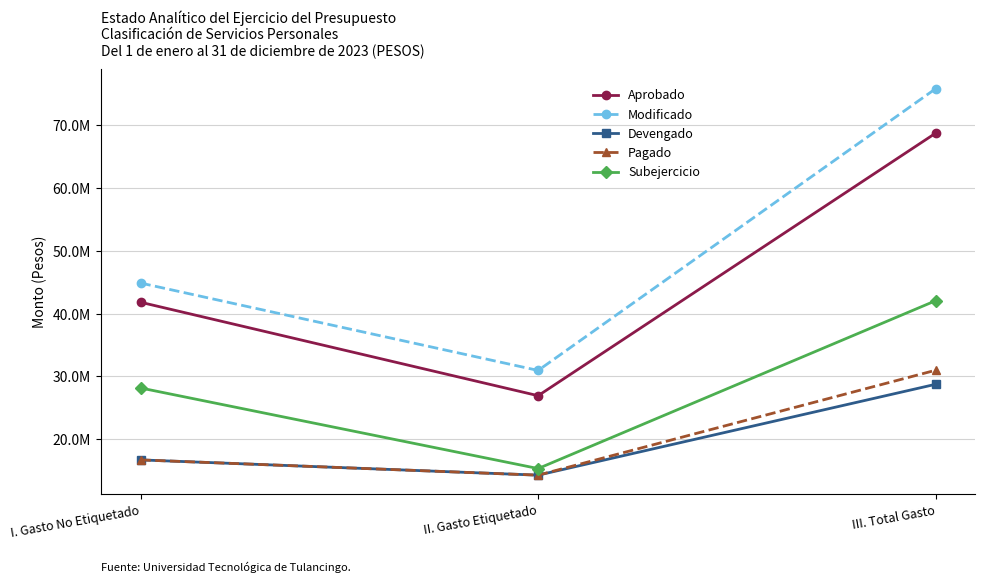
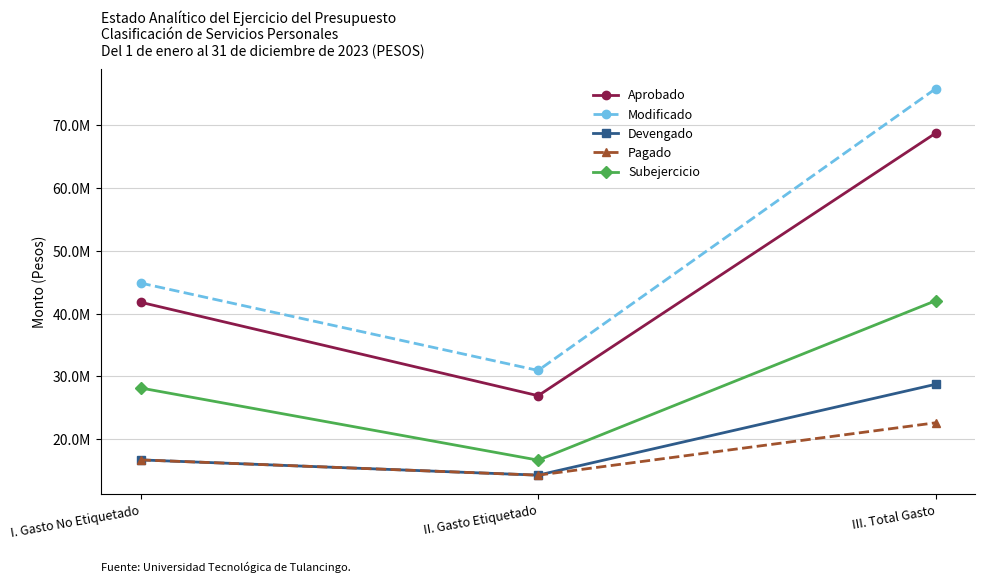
  {
    "Aprobado": {
      "I. Gasto No Etiquetado": 42000000,
      "II. Gasto Etiquetado": 27000000,
      "III. Total Gasto": 69000000
    },
    "Modificado": {
      "I. Gasto No Etiquetado": 45000000,
      "II. Gasto Etiquetado": 31000000,
      "III. Total Gasto": 76000000
    },
    "Devengado": {
      "III. Total Gasto": 29000000
    },
    "Pagado": {
-     "III. Total Gasto": 31000000
+     "III. Total Gasto": 23000000
    },
    "Subejercicio": {
      "I. Gasto No Etiquetado": 28000000,
-     "II. Gasto Etiquetado": 15000000,
+     "II. Gasto Etiquetado": 17000000,
      "III. Total Gasto": 42000000
    }
  }
